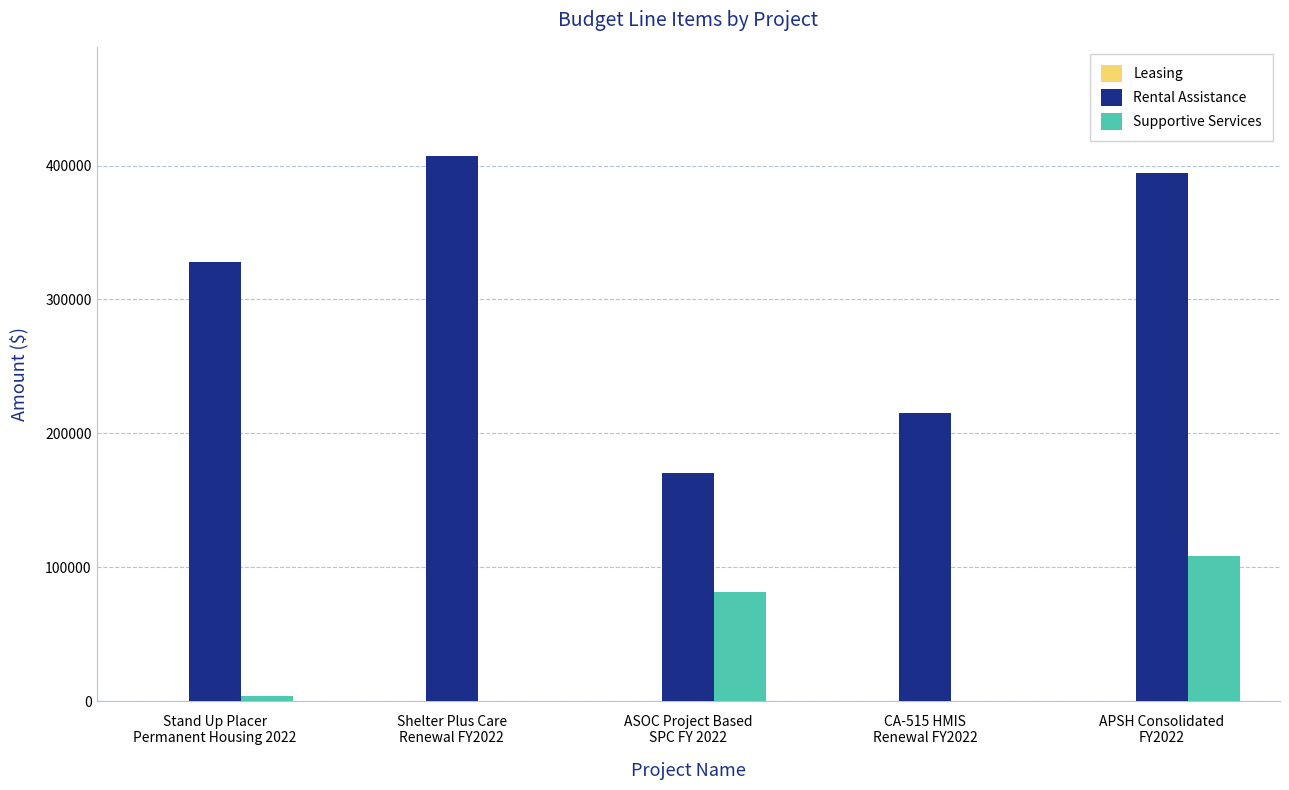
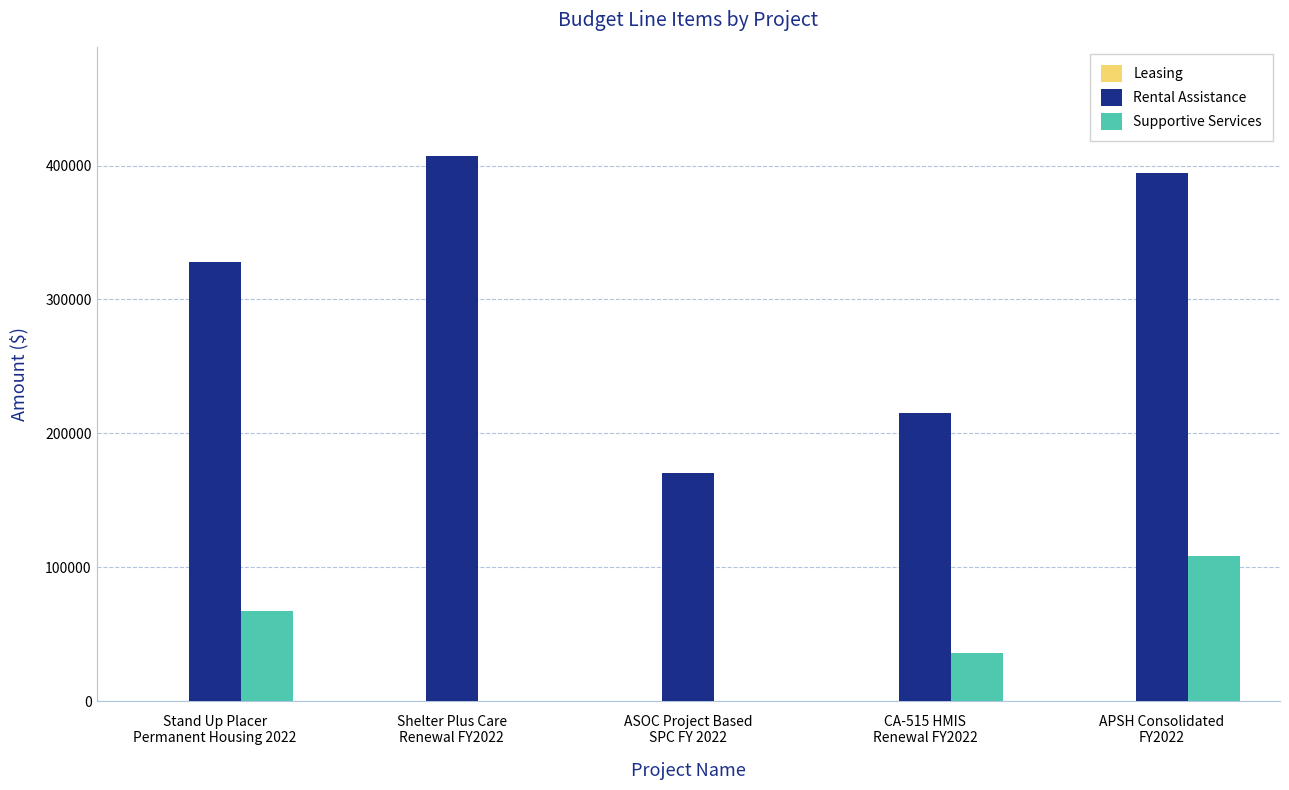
  {
    "Leasing": {
      "Stand Up Placer Permanent Housing 2022": 0,
      "Shelter Plus Care Renewal FY2022": 0,
      "ASOC Project Based SPC FY 2022": 0,
      "CA-515 HMIS Renewal FY2022": 0,
      "APSH Consolidated FY2022": 0
    },
    "Rental Assistance": {
      "Stand Up Placer Permanent Housing 2022": 328000,
      "Shelter Plus Care Renewal FY2022": 407000,
      "ASOC Project Based SPC FY 2022": 170000,
      "CA-515 HMIS Renewal FY2022": 215000,
      "APSH Consolidated FY2022": 394000
    },
    "Supportive Services": {
-     "Stand Up Placer Permanent Housing 2022": 4000,
+     "Stand Up Placer Permanent Housing 2022": 67000,
      "Shelter Plus Care Renewal FY2022": 0,
-     "ASOC Project Based SPC FY 2022": 81000,
-     "CA-515 HMIS Renewal FY2022": 0,
+     "ASOC Project Based SPC FY 2022": 0,
+     "CA-515 HMIS Renewal FY2022": 36000,
      "APSH Consolidated FY2022": 108000
    }
  }
